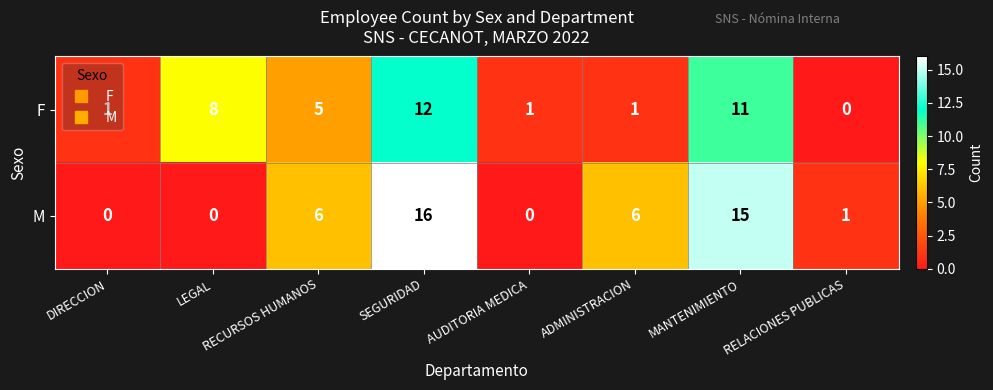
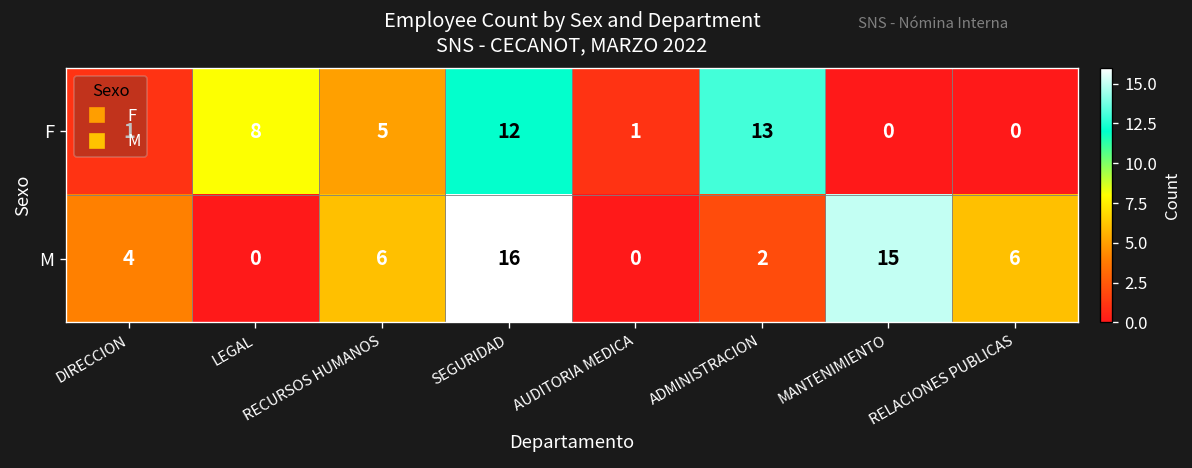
  {
    "F": {
      "LEGAL": 8,
      "RECURSOS HUMANOS": 5,
      "SEGURIDAD": 12,
      "AUDITORIA MEDICA": 1,
-     "ADMINISTRACION": 1,
-     "MANTENIMIENTO": 11,
+     "ADMINISTRACION": 13,
+     "MANTENIMIENTO": 0,
      "RELACIONES PUBLICAS": 0
    },
    "M": {
-     "DIRECCION": 0,
+     "DIRECCION": 4,
      "LEGAL": 0,
      "RECURSOS HUMANOS": 6,
      "SEGURIDAD": 16,
      "AUDITORIA MEDICA": 0,
-     "ADMINISTRACION": 6,
+     "ADMINISTRACION": 2,
      "MANTENIMIENTO": 15,
-     "RELACIONES PUBLICAS": 1
+     "RELACIONES PUBLICAS": 6
    }
  }
